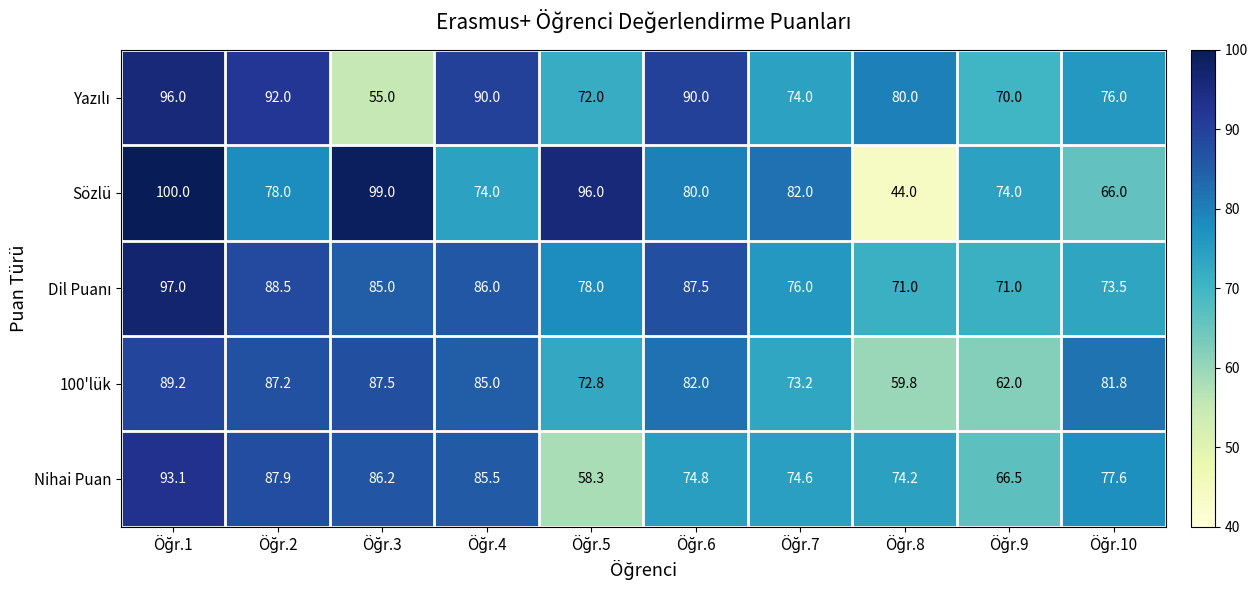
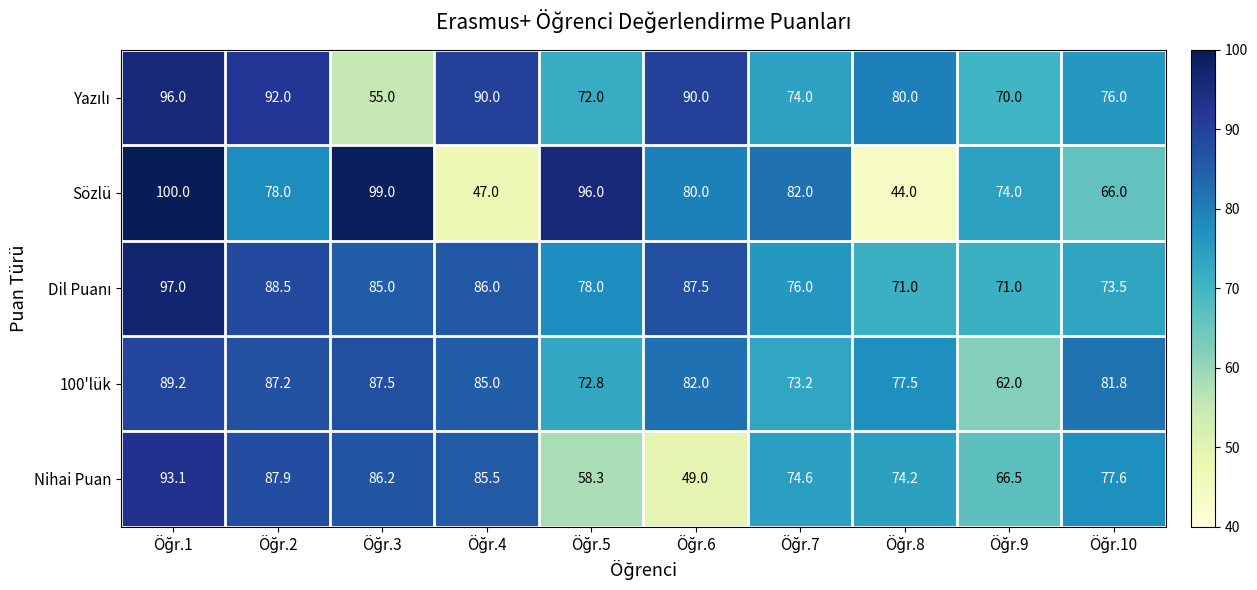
  {
    "Yazılı": {
      "Öğr.1": 96.0,
      "Öğr.2": 92.0,
      "Öğr.3": 55.0,
      "Öğr.4": 90.0,
      "Öğr.5": 72.0,
      "Öğr.6": 90.0,
      "Öğr.7": 74.0,
      "Öğr.8": 80.0,
      "Öğr.9": 70.0,
      "Öğr.10": 76.0
    },
    "Sözlü": {
      "Öğr.1": 100.0,
      "Öğr.2": 78.0,
      "Öğr.3": 99.0,
-     "Öğr.4": 74.0,
+     "Öğr.4": 47.0,
      "Öğr.5": 96.0,
      "Öğr.6": 80.0,
      "Öğr.7": 82.0,
      "Öğr.8": 44.0,
      "Öğr.9": 74.0,
      "Öğr.10": 66.0
    },
    "Dil Puanı": {
      "Öğr.1": 97.0,
      "Öğr.2": 88.5,
      "Öğr.3": 85.0,
      "Öğr.4": 86.0,
      "Öğr.5": 78.0,
      "Öğr.6": 87.5,
      "Öğr.7": 76.0,
      "Öğr.8": 71.0,
      "Öğr.9": 71.0,
      "Öğr.10": 73.5
    },
    "100'lük": {
      "Öğr.1": 89.2,
      "Öğr.2": 87.2,
      "Öğr.3": 87.5,
      "Öğr.4": 85.0,
      "Öğr.5": 72.8,
      "Öğr.6": 82.0,
      "Öğr.7": 73.2,
-     "Öğr.8": 59.8,
+     "Öğr.8": 77.5,
      "Öğr.9": 62.0,
      "Öğr.10": 81.8
    },
    "Nihai Puan": {
      "Öğr.1": 93.1,
      "Öğr.2": 87.9,
      "Öğr.3": 86.2,
      "Öğr.4": 85.5,
      "Öğr.5": 58.3,
-     "Öğr.6": 74.8,
+     "Öğr.6": 49.0,
      "Öğr.7": 74.6,
      "Öğr.8": 74.2,
      "Öğr.9": 66.5,
      "Öğr.10": 77.6
    }
  }
